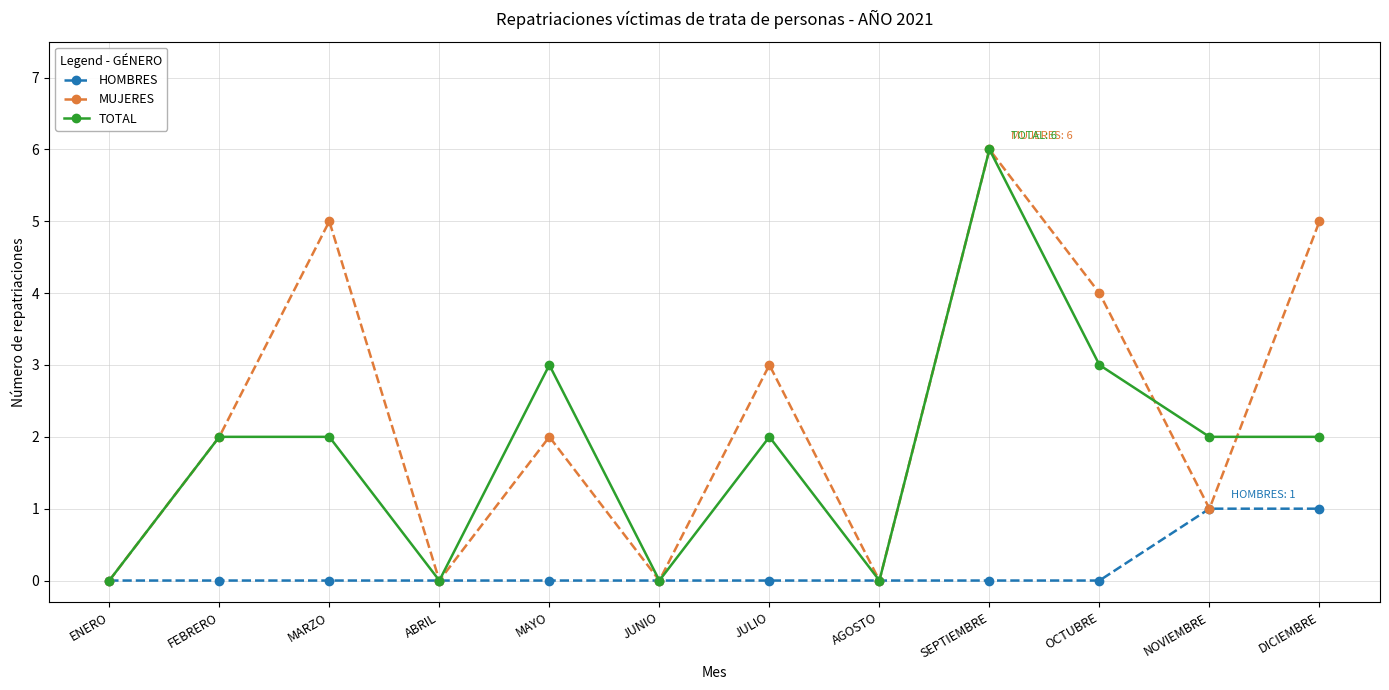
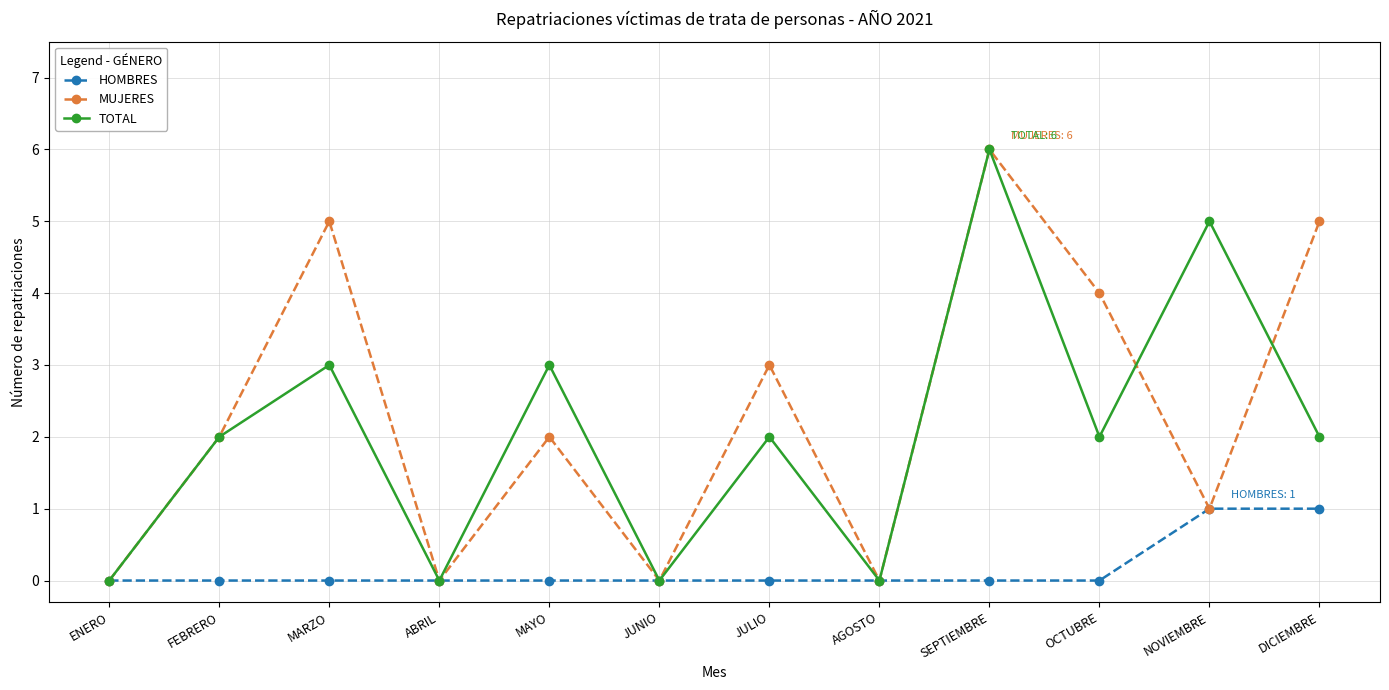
  {
    "HOMBRES": {
      "FEBRERO": 0,
      "MARZO": 0,
      "MAYO": 0,
      "JULIO": 0,
      "SEPTIEMBRE": 0,
      "OCTUBRE": 0,
      "DICIEMBRE": 1
    },
    "MUJERES": {
      "MARZO": 5,
      "MAYO": 2,
      "JULIO": 3,
      "OCTUBRE": 4,
      "DICIEMBRE": 5
    },
    "TOTAL": {
-     "MARZO": 2,
+     "MARZO": 3,
      "MAYO": 3,
      "JULIO": 2,
-     "OCTUBRE": 3,
-     "NOVIEMBRE": 2,
+     "OCTUBRE": 2,
+     "NOVIEMBRE": 5,
      "DICIEMBRE": 2
    }
  }
